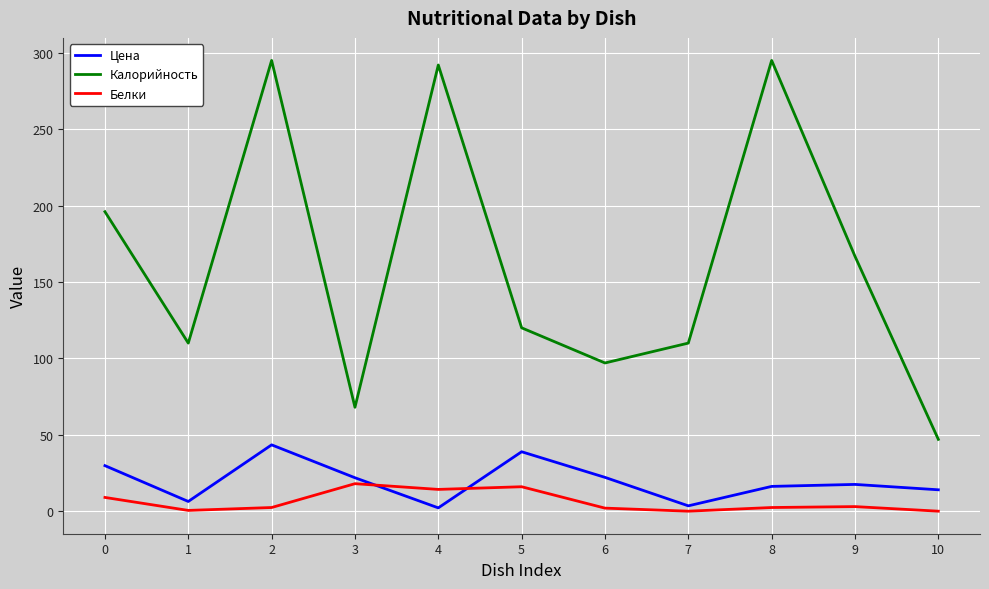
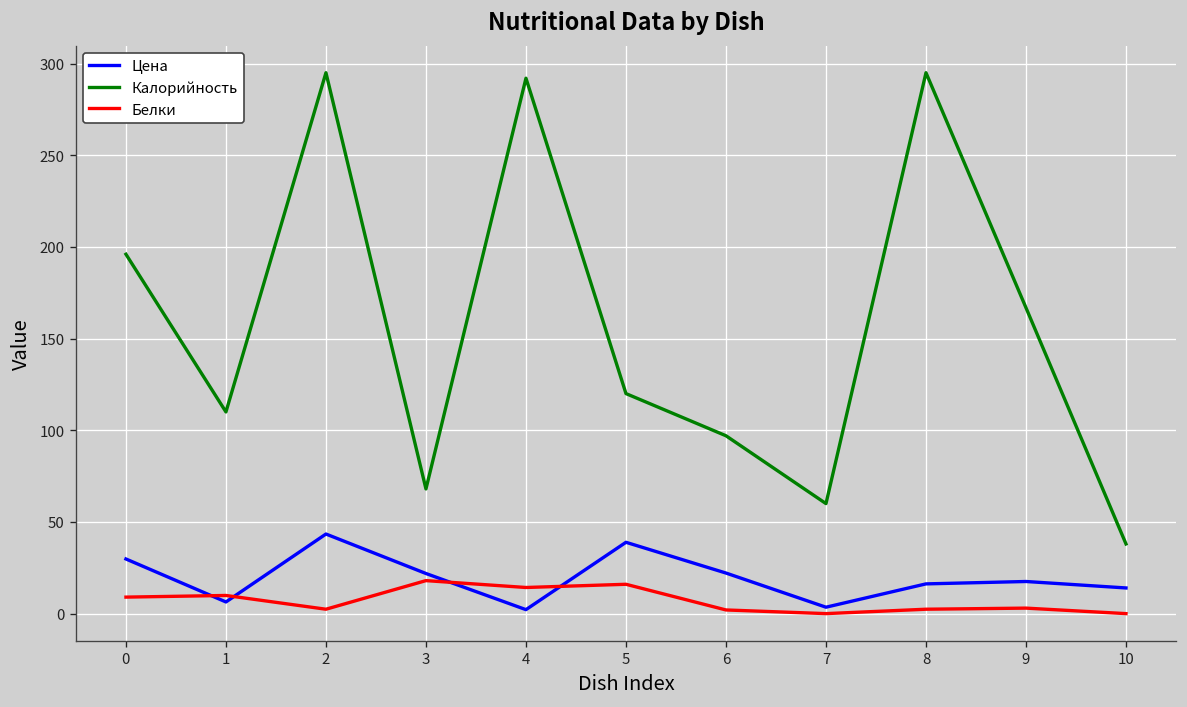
  {
    "Цена": {
      "0": 30,
      "1": 6,
      "2": 43,
      "3": 22,
      "4": 2,
      "5": 39,
      "6": 22,
      "7": 4,
      "8": 16,
      "9": 18,
      "10": 14
    },
    "Калорийность": {
      "0": 196,
      "1": 110,
      "2": 295,
      "3": 68,
      "4": 292,
      "5": 120,
      "6": 97,
-     "7": 110,
+     "7": 60,
      "8": 295,
      "9": 167,
-     "10": 47
+     "10": 38
    },
    "Белки": {
      "0": 9,
-     "1": 1,
+     "1": 10,
      "2": 2,
      "3": 18,
      "4": 14,
      "5": 16,
      "6": 2,
      "7": 0,
      "8": 2,
      "9": 3,
      "10": 0
    }
  }
